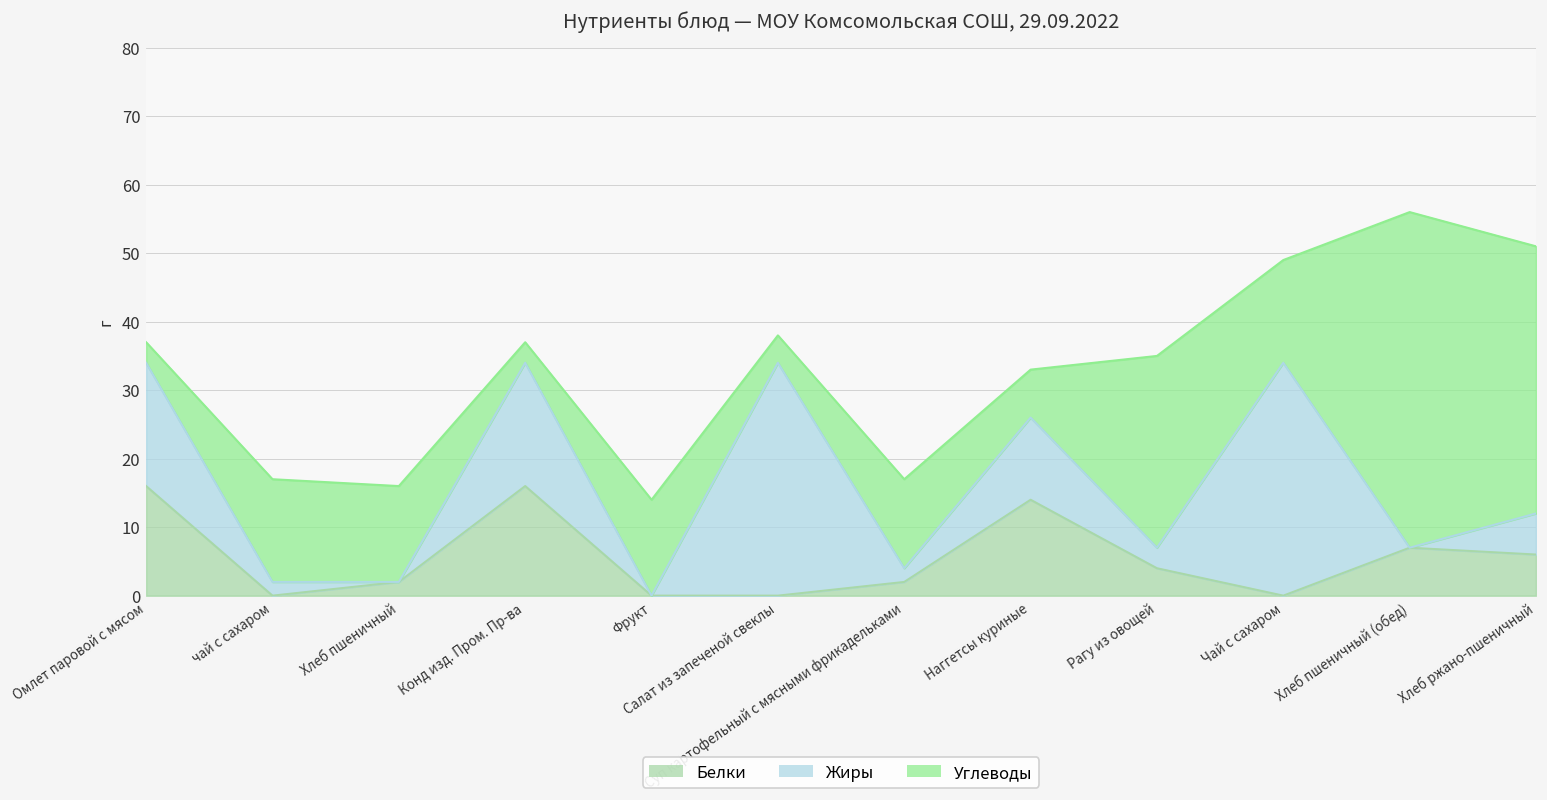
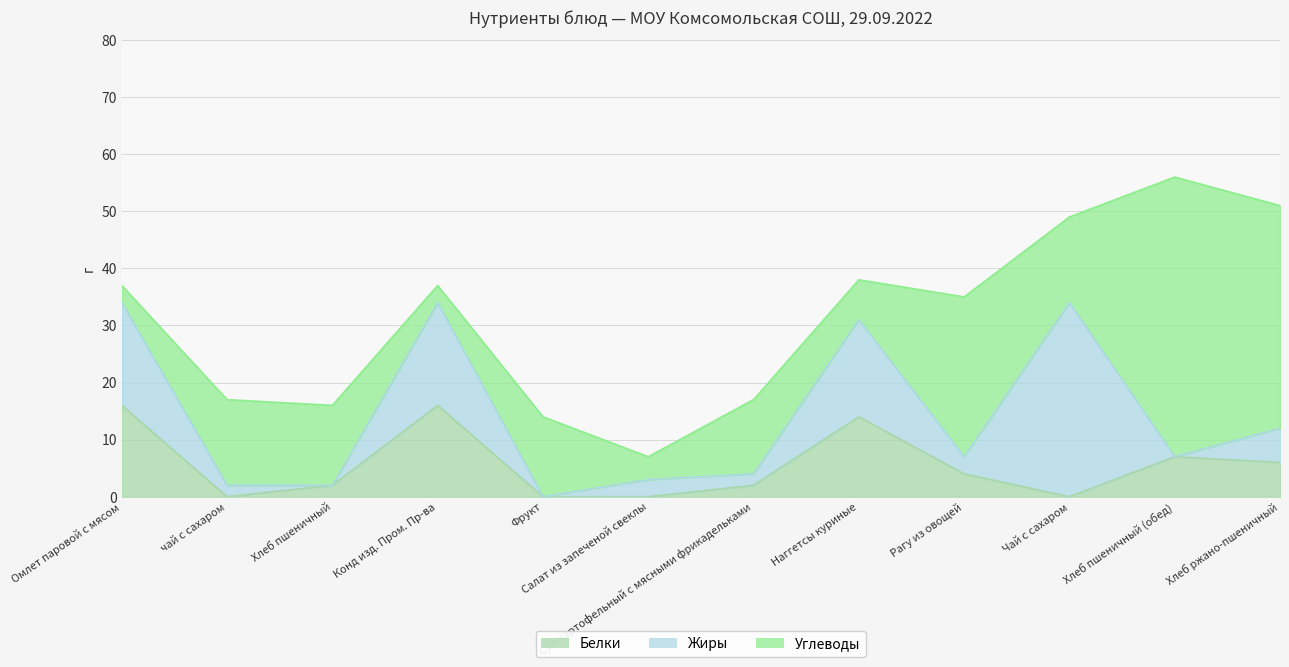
  {
    "Жиры": {
      "Омлет паровой с мясом": 18,
      "чай с сахаром": 2,
      "Конд изд. Пром. Пр-ва": 18,
-     "Салат из запеченой свеклы": 34,
+     "Салат из запеченой свеклы": 3,
      "Суп картофельный с мясными фрикадельками": 2,
-     "Наггетсы куриные": 12,
+     "Наггетсы куриные": 17,
      "Рагу из овощей": 3,
      "Чай с сахаром": 34,
      "Хлеб ржано-пшеничный": 6
    }
  }
